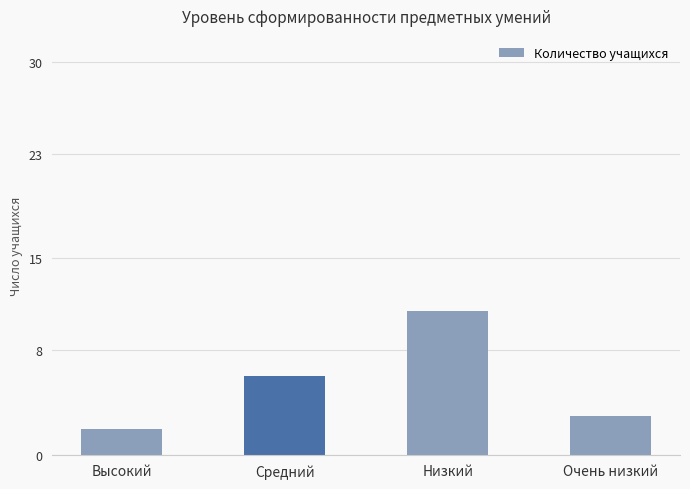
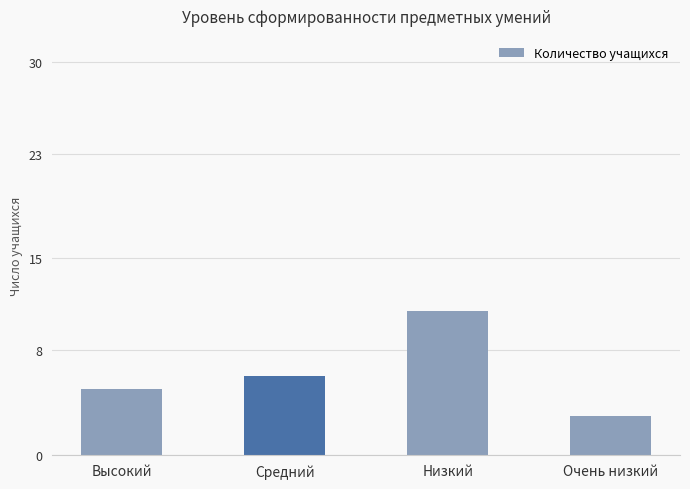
  {
-   "Высокий": 2,
+   "Высокий": 5,
    "Средний": 6,
    "Низкий": 11,
    "Очень низкий": 3
  }
